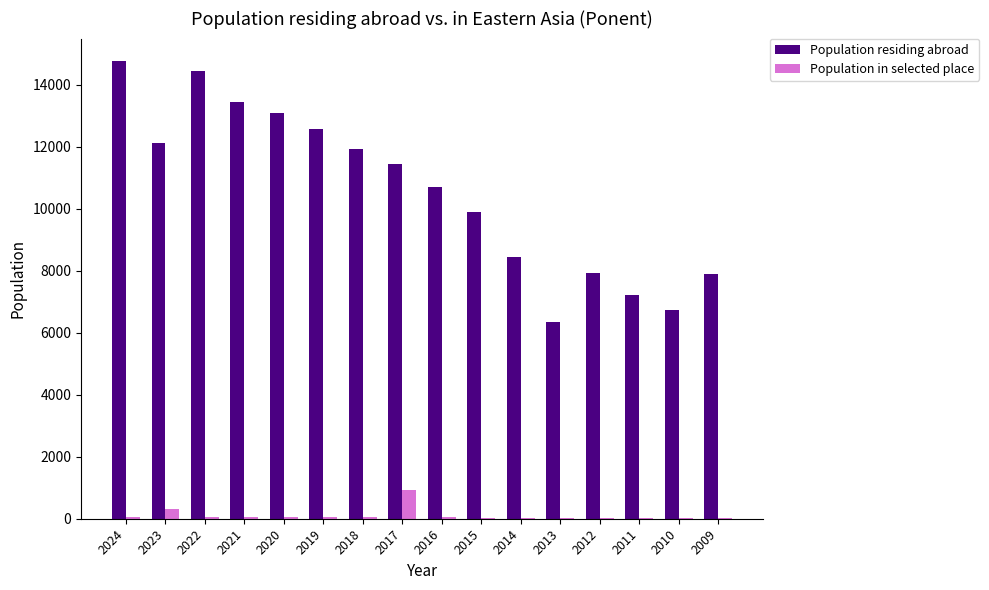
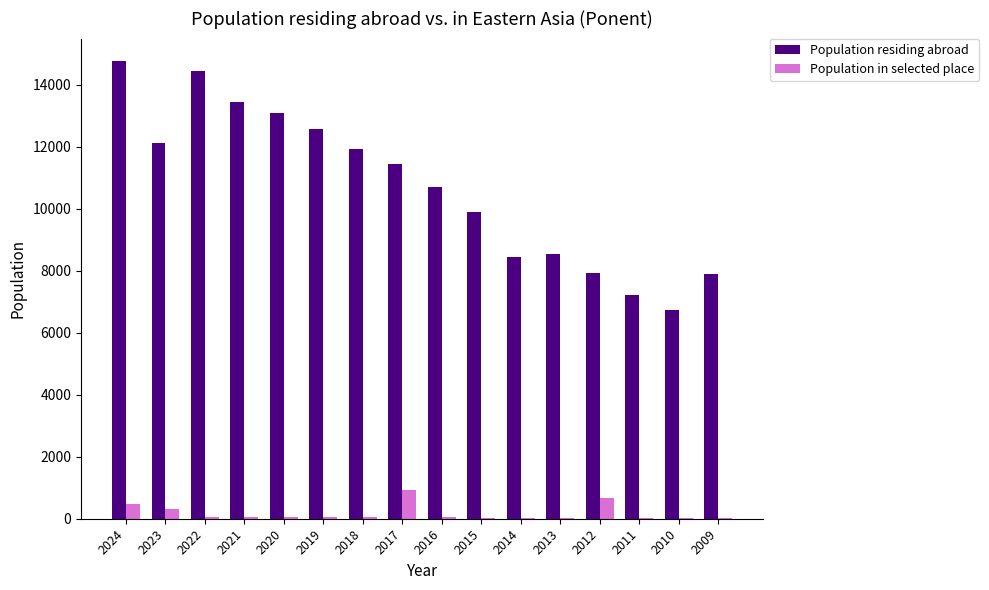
  {
    "Population residing abroad": {
      "2024": 14800,
      "2023": 12100,
      "2022": 14500,
      "2021": 13500,
      "2020": 13100,
      "2019": 12600,
      "2018": 11900,
      "2017": 11500,
      "2016": 10700,
      "2015": 9900,
      "2014": 8500,
-     "2013": 6400,
+     "2013": 8600,
      "2012": 7900,
      "2011": 7200,
      "2010": 6700,
      "2009": 7900
    },
    "Population in selected place": {
-     "2024": 0,
+     "2024": 500,
      "2023": 300,
      "2017": 900,
-     "2012": 0
+     "2012": 700
    }
  }
